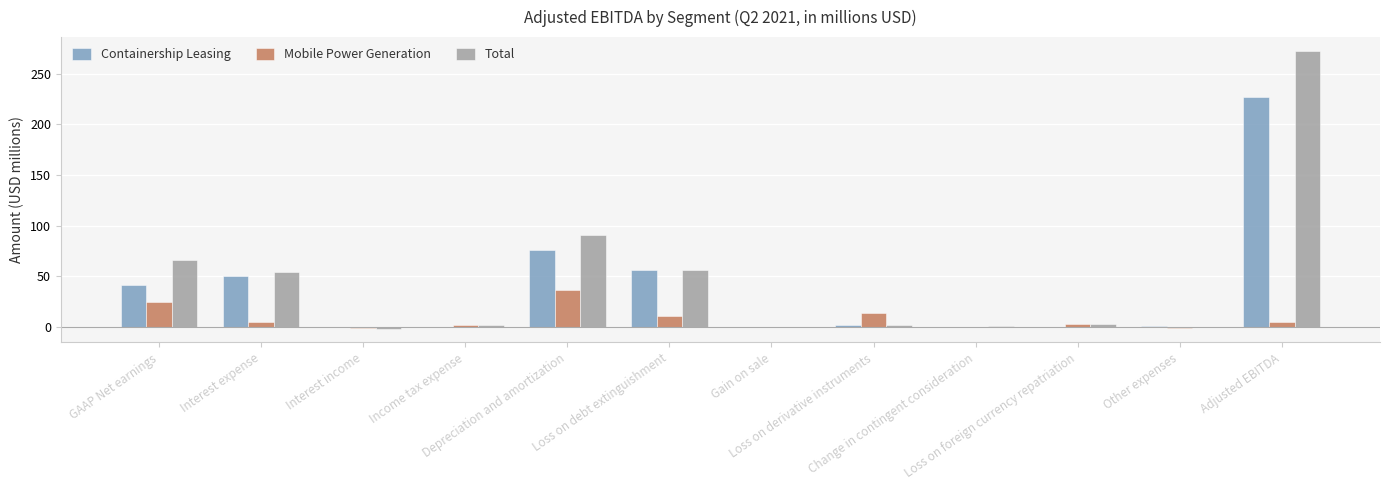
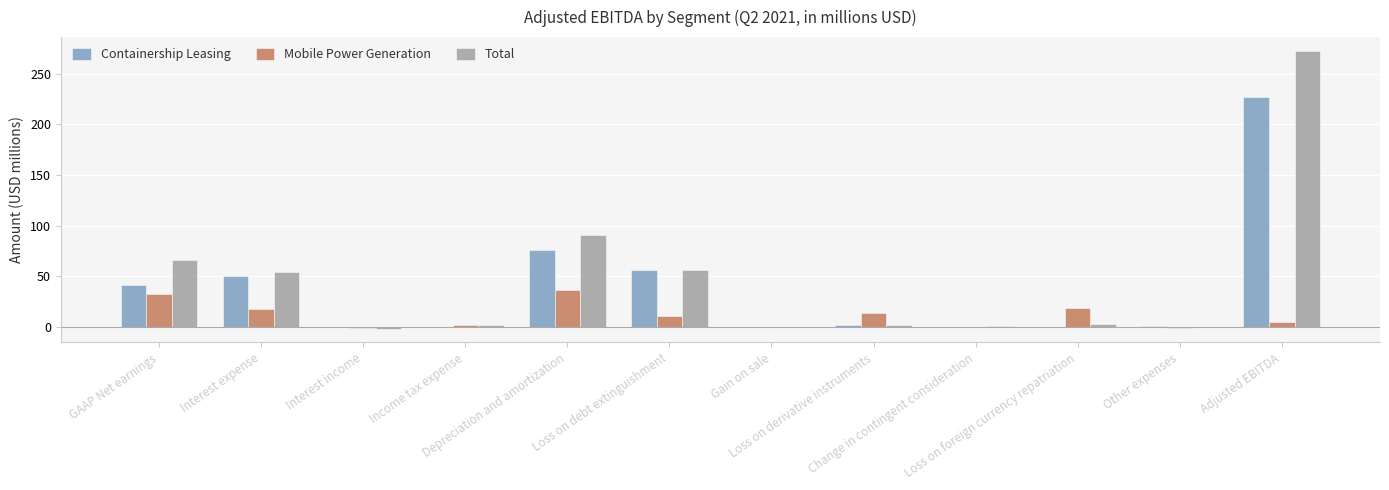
  {
    "Mobile Power Generation": {
-     "GAAP Net earnings": 24,
-     "Interest expense": 5,
+     "GAAP Net earnings": 32,
+     "Interest expense": 17,
      "Depreciation and amortization": 36,
      "Loss on debt extinguishment": 10,
      "Loss on derivative instruments": 13,
      "Change in contingent consideration": 0,
-     "Loss on foreign currency repatriation": 3,
+     "Loss on foreign currency repatriation": 18,
      "Adjusted EBITDA": 4
    }
  }
